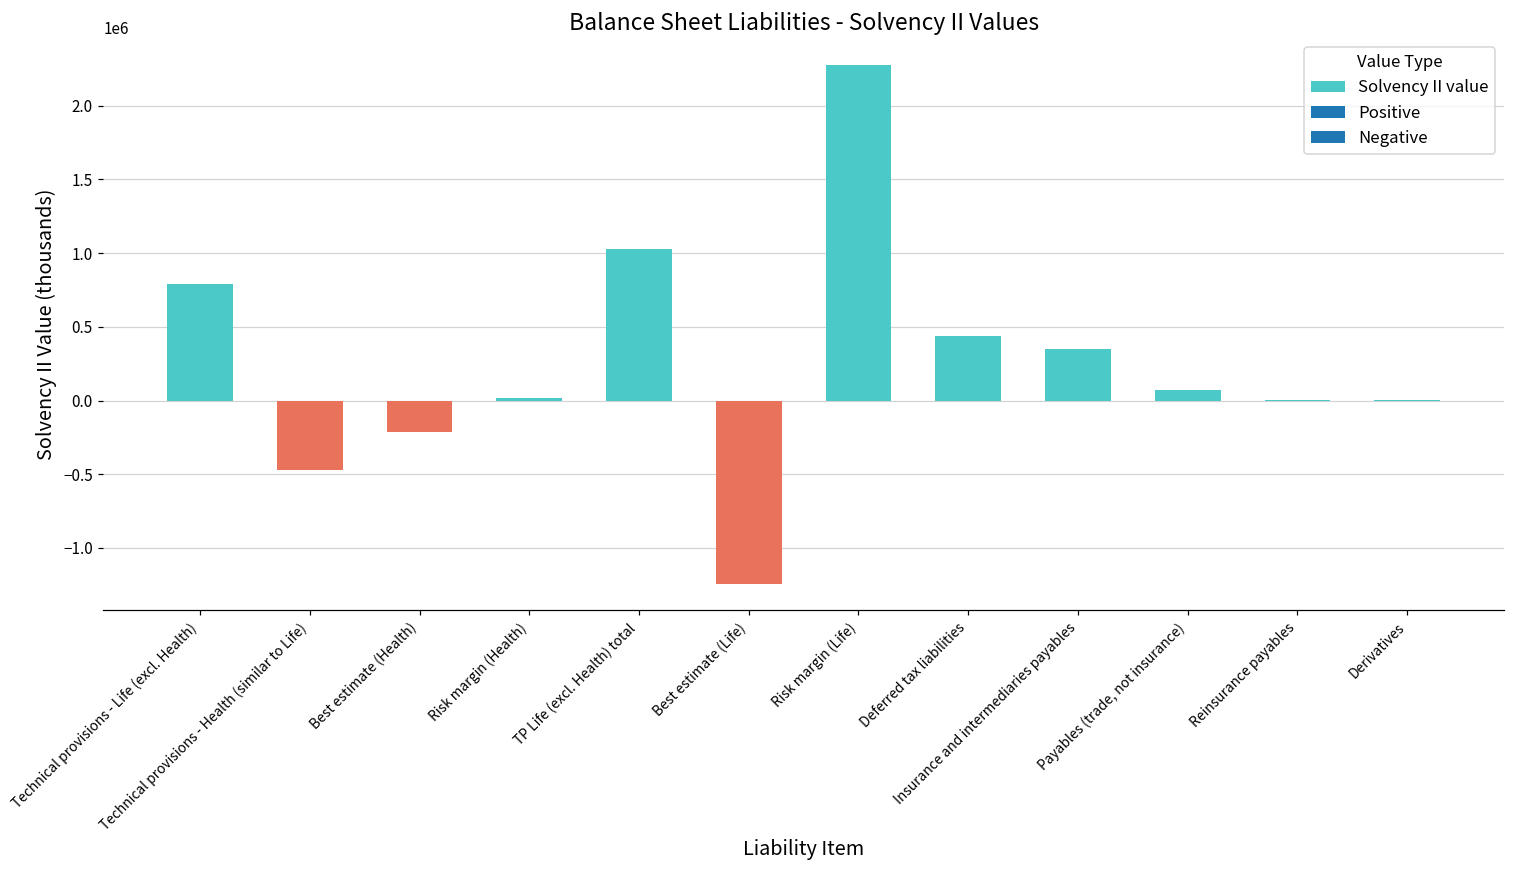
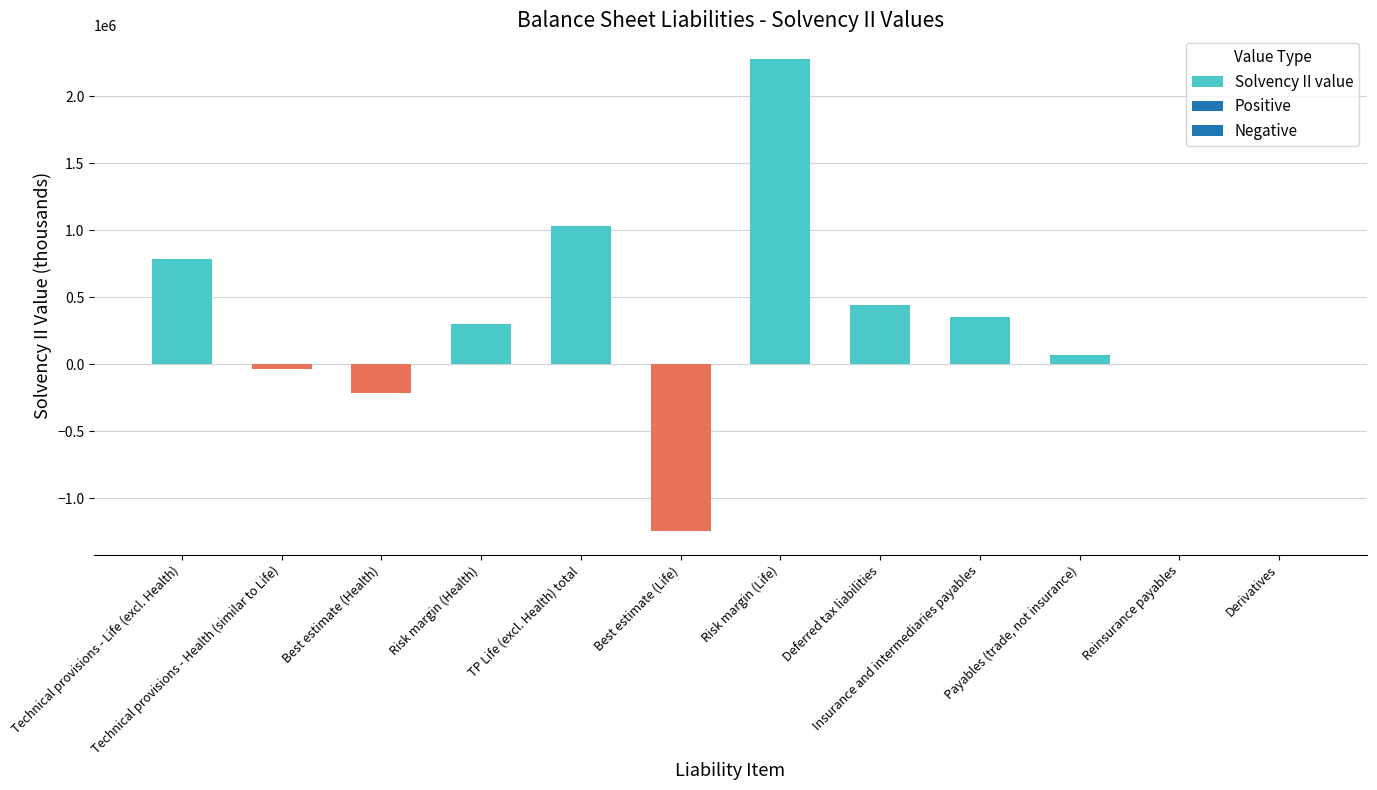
  {
    "Technical provisions - Life (excl. Health)": 790000,
-   "Technical provisions - Health (similar to Life)": -470000,
+   "Technical provisions - Health (similar to Life)": -40000,
    "Best estimate (Health)": -210000,
-   "Risk margin (Health)": 10000,
+   "Risk margin (Health)": 300000,
    "TP Life (excl. Health) total": 1030000,
    "Best estimate (Life)": -1250000,
    "Risk margin (Life)": 2280000,
    "Deferred tax liabilities": 440000,
    "Insurance and intermediaries payables": 350000,
    "Payables (trade, not insurance)": 70000
  }
